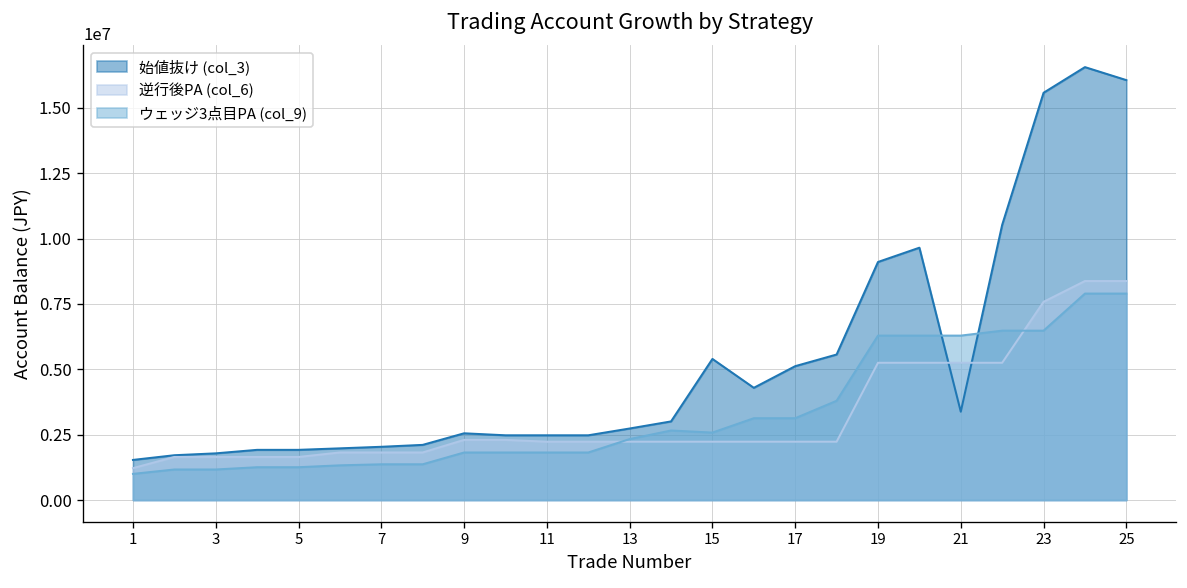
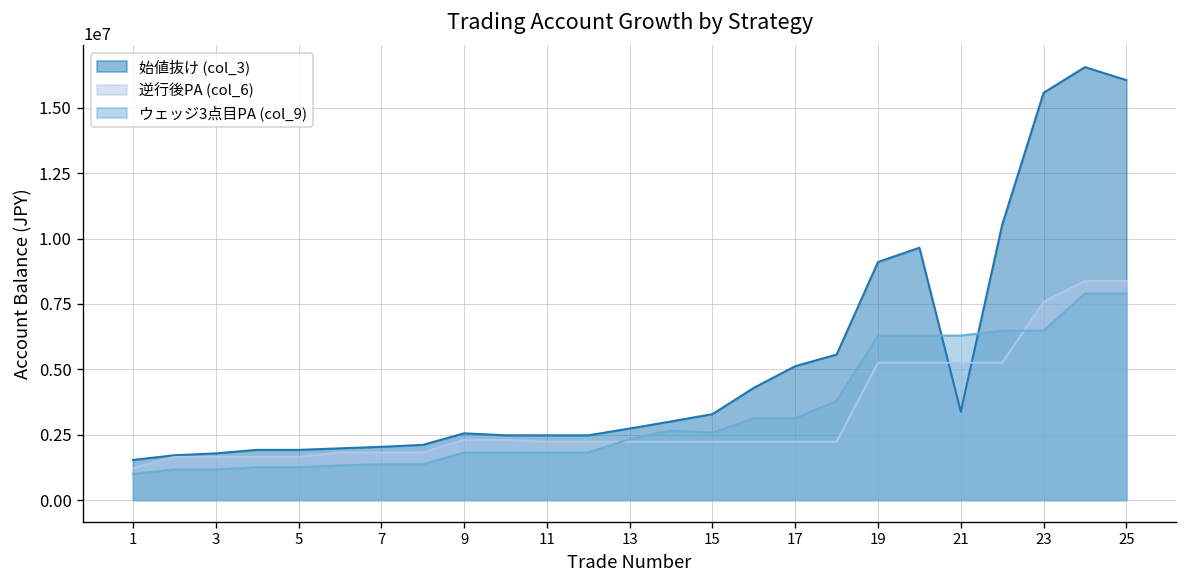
  {
    "始値抜け (col_3)": {
      "1": 1500000,
      "3": 1800000,
      "5": 1900000,
      "7": 2000000,
      "9": 2600000,
      "11": 2500000,
      "13": 2700000,
-     "15": 5400000,
+     "15": 3300000,
      "17": 5100000,
      "19": 9100000,
      "21": 3400000,
      "23": 15600000,
      "25": 16100000
    }
  }
